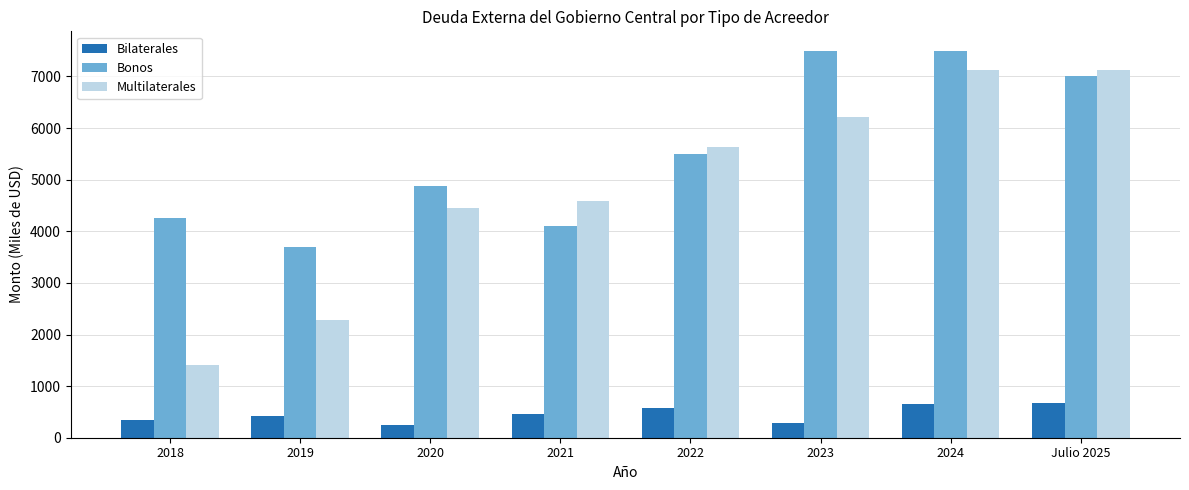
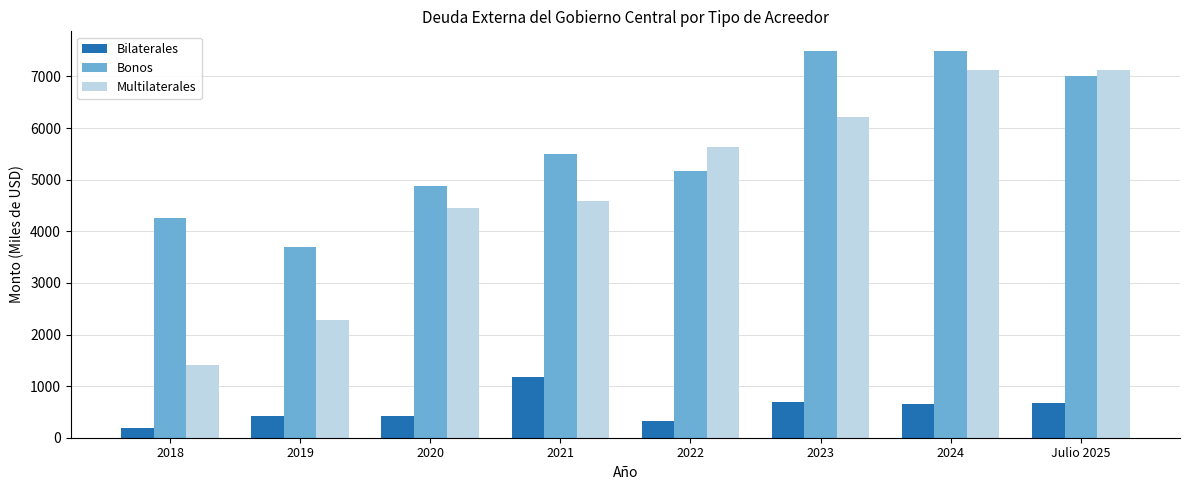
  {
    "Bilaterales": {
-     "2018": 300,
+     "2018": 200,
      "2019": 400,
-     "2020": 200,
-     "2021": 500,
-     "2022": 600,
-     "2023": 300,
+     "2020": 400,
+     "2021": 1200,
+     "2022": 300,
+     "2023": 700,
      "2024": 700,
      "Julio 2025": 700
    },
    "Bonos": {
      "2018": 4300,
      "2019": 3700,
      "2020": 4900,
-     "2021": 4100,
-     "2022": 5500,
+     "2021": 5500,
+     "2022": 5200,
      "2023": 7500,
      "2024": 7500,
      "Julio 2025": 7000
    },
    "Multilaterales": {
      "2018": 1400,
      "2019": 2300,
      "2020": 4400,
      "2021": 4600,
      "2022": 5600,
      "2023": 6200,
      "2024": 7100,
      "Julio 2025": 7100
    }
  }
